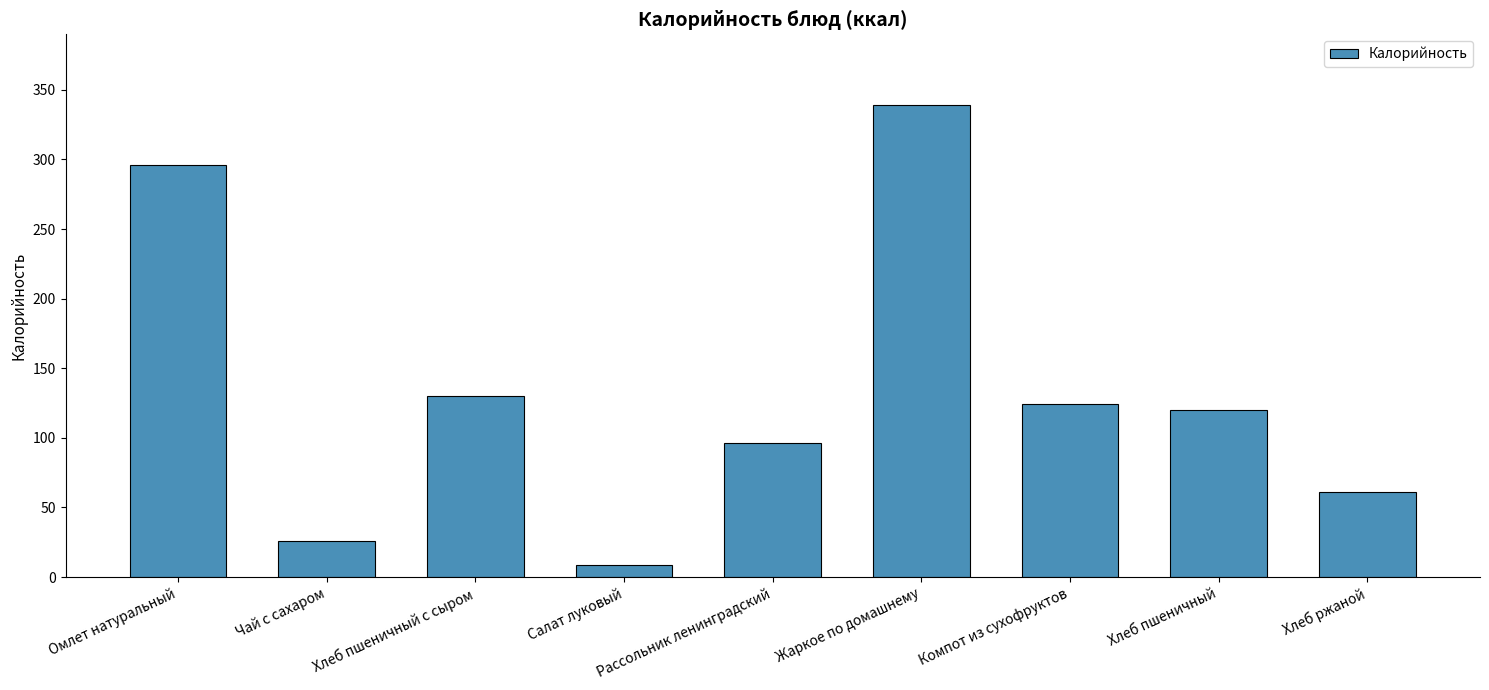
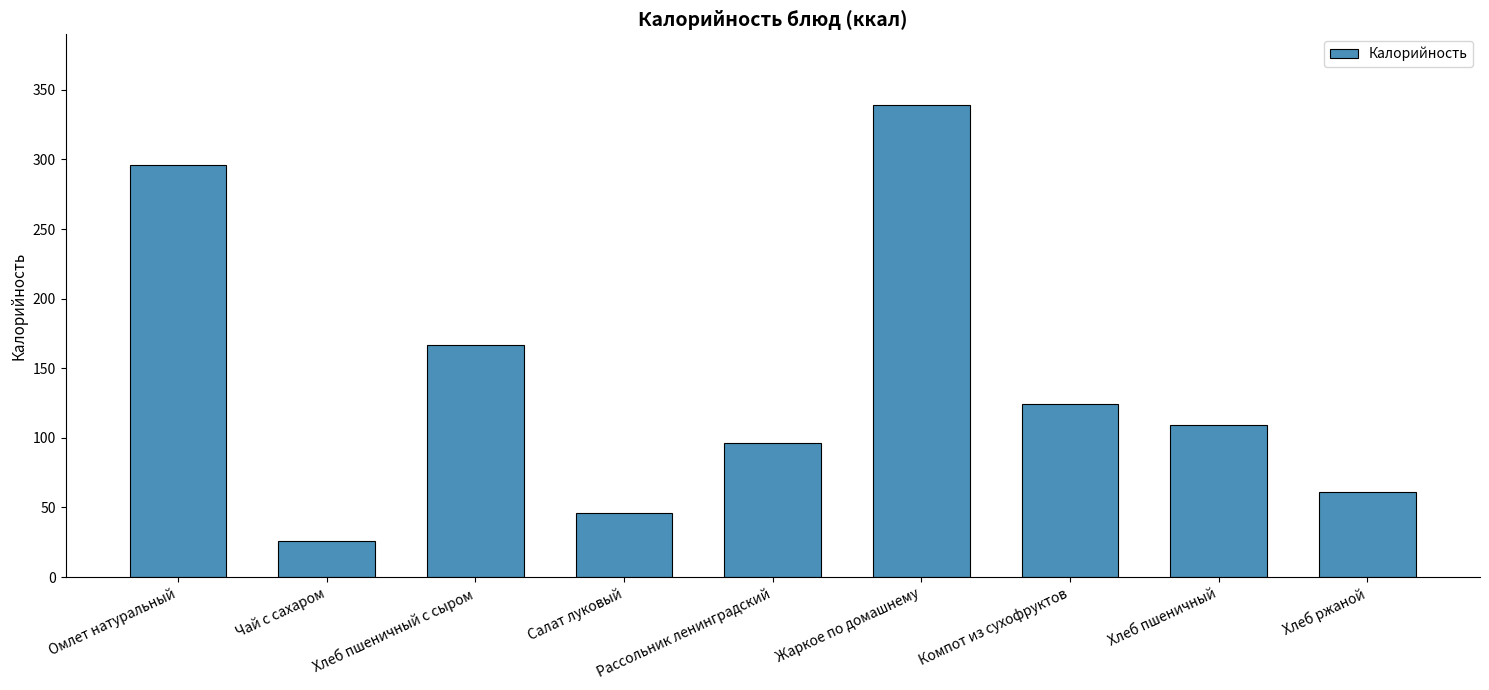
  {
    "Омлет натуральный": 296,
    "Чай с сахаром": 26,
-   "Хлеб пшеничный с сыром": 130,
-   "Салат луковый": 9,
+   "Хлеб пшеничный с сыром": 167,
+   "Салат луковый": 46,
    "Рассольник ленинградский": 96,
    "Жаркое по домашнему": 339,
    "Компот из сухофруктов": 124,
-   "Хлеб пшеничный": 120,
+   "Хлеб пшеничный": 109,
    "Хлеб ржаной": 61
  }
